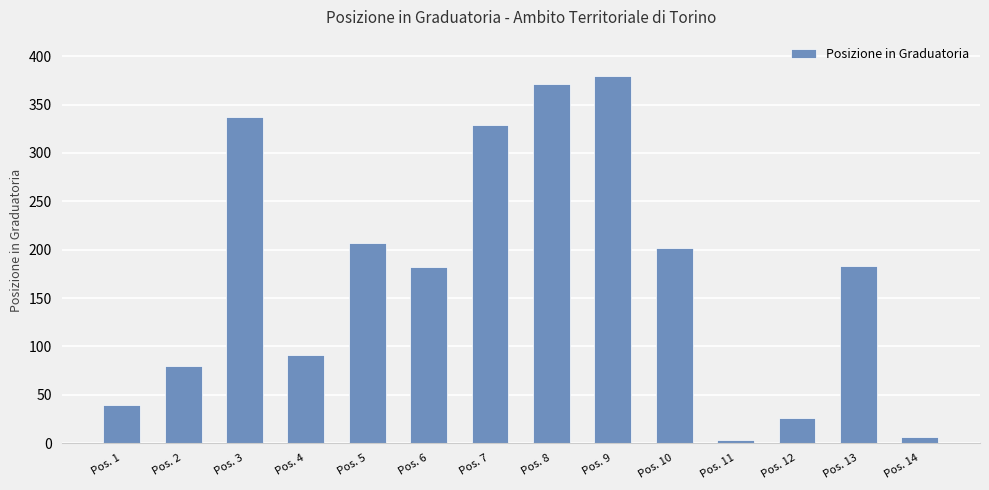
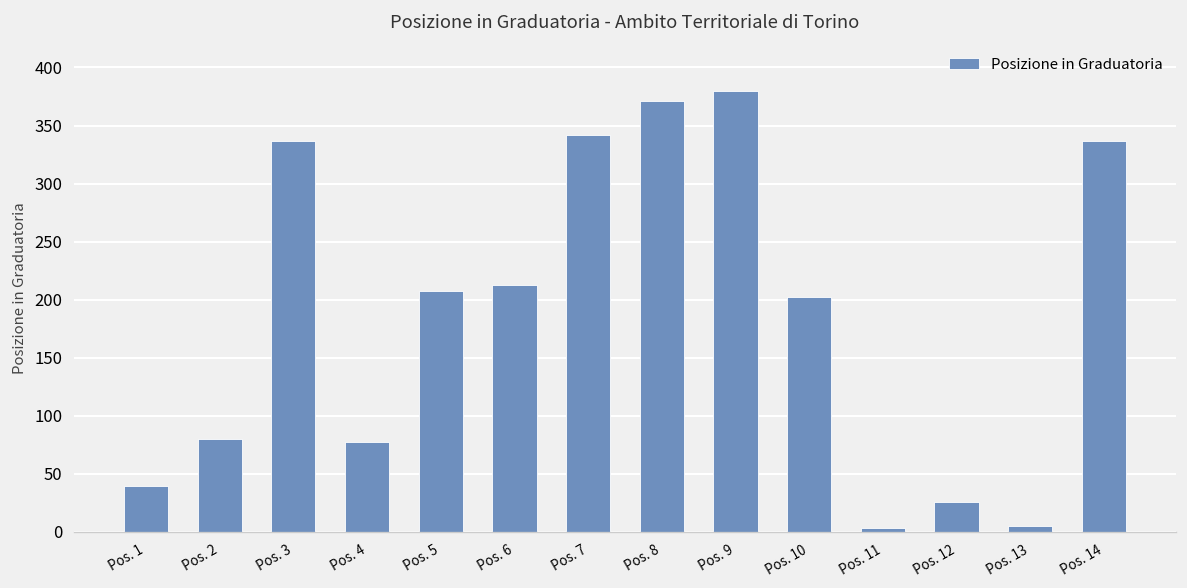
  {
    "Pos. 1": 40,
    "Pos. 2": 80,
    "Pos. 3": 340,
-   "Pos. 4": 90,
+   "Pos. 4": 80,
    "Pos. 5": 210,
-   "Pos. 6": 180,
-   "Pos. 7": 330,
+   "Pos. 6": 210,
+   "Pos. 7": 340,
    "Pos. 8": 370,
    "Pos. 9": 380,
    "Pos. 10": 200,
    "Pos. 11": 0,
    "Pos. 12": 30,
-   "Pos. 13": 180,
-   "Pos. 14": 10
+   "Pos. 13": 10,
+   "Pos. 14": 340
  }
